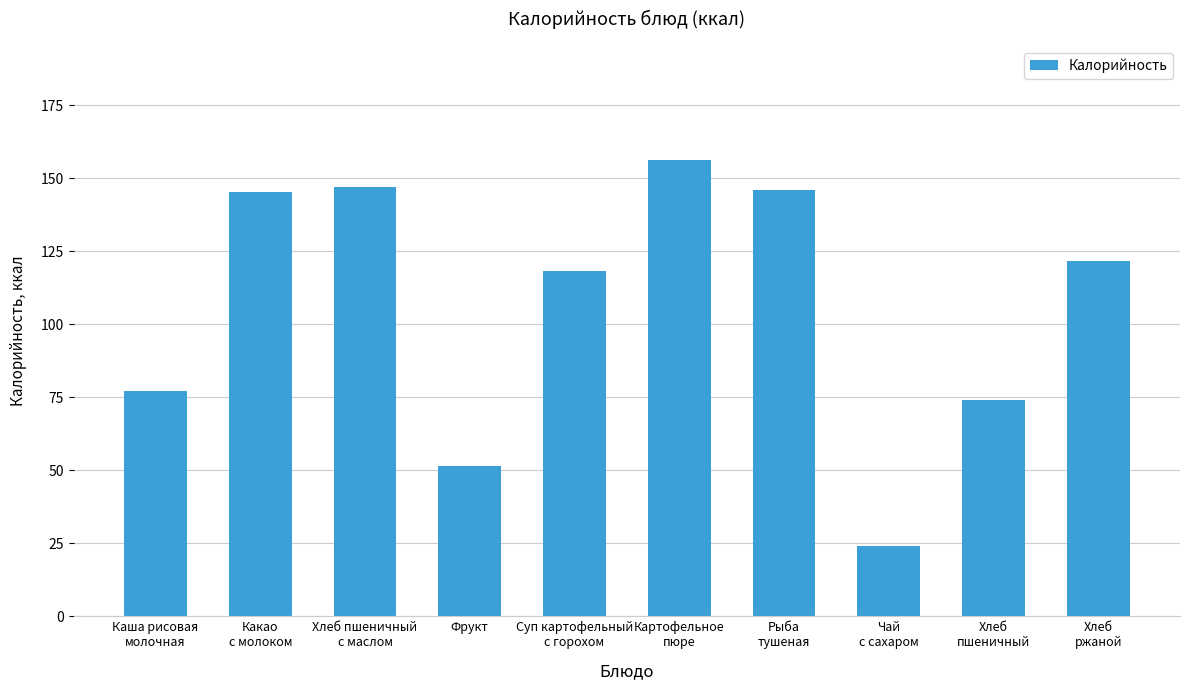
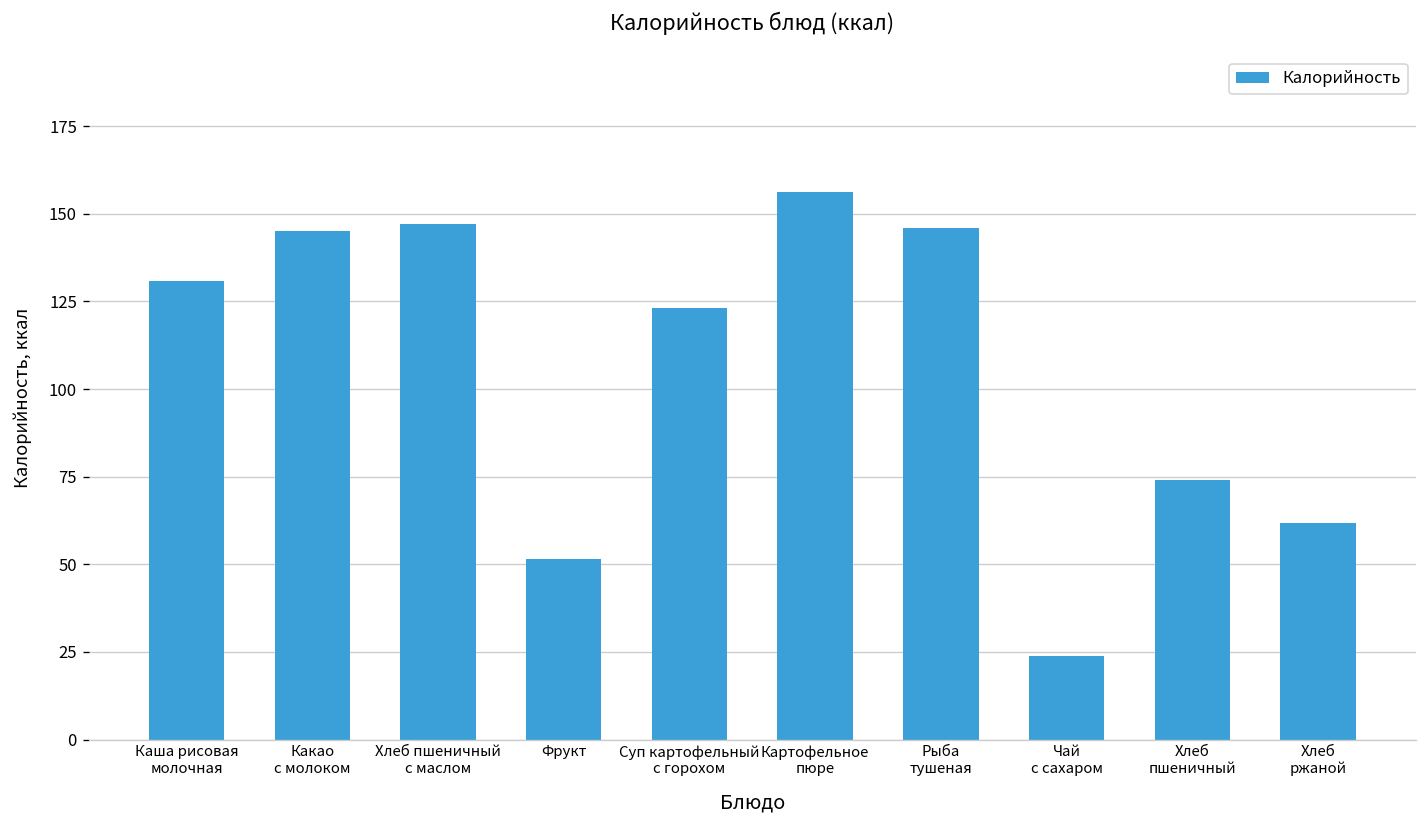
  {
-   "Каша рисовая молочная": 77,
+   "Каша рисовая молочная": 131,
    "Какао с молоком": 145,
    "Хлеб пшеничный с маслом": 147,
    "Фрукт": 51,
-   "Суп картофельный с горохом": 118,
+   "Суп картофельный с горохом": 123,
    "Картофельное пюре": 156,
    "Рыба тушеная": 146,
    "Чай с сахаром": 24,
    "Хлеб пшеничный": 74,
-   "Хлеб ржаной": 122
+   "Хлеб ржаной": 62
  }
